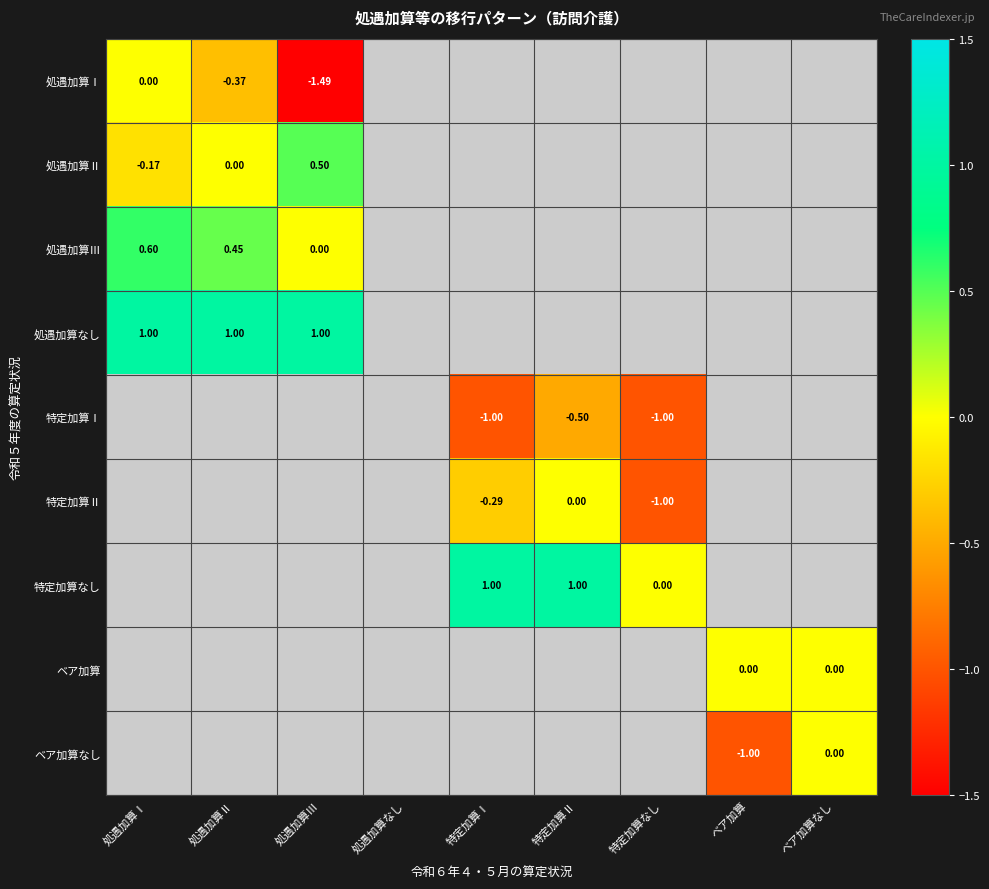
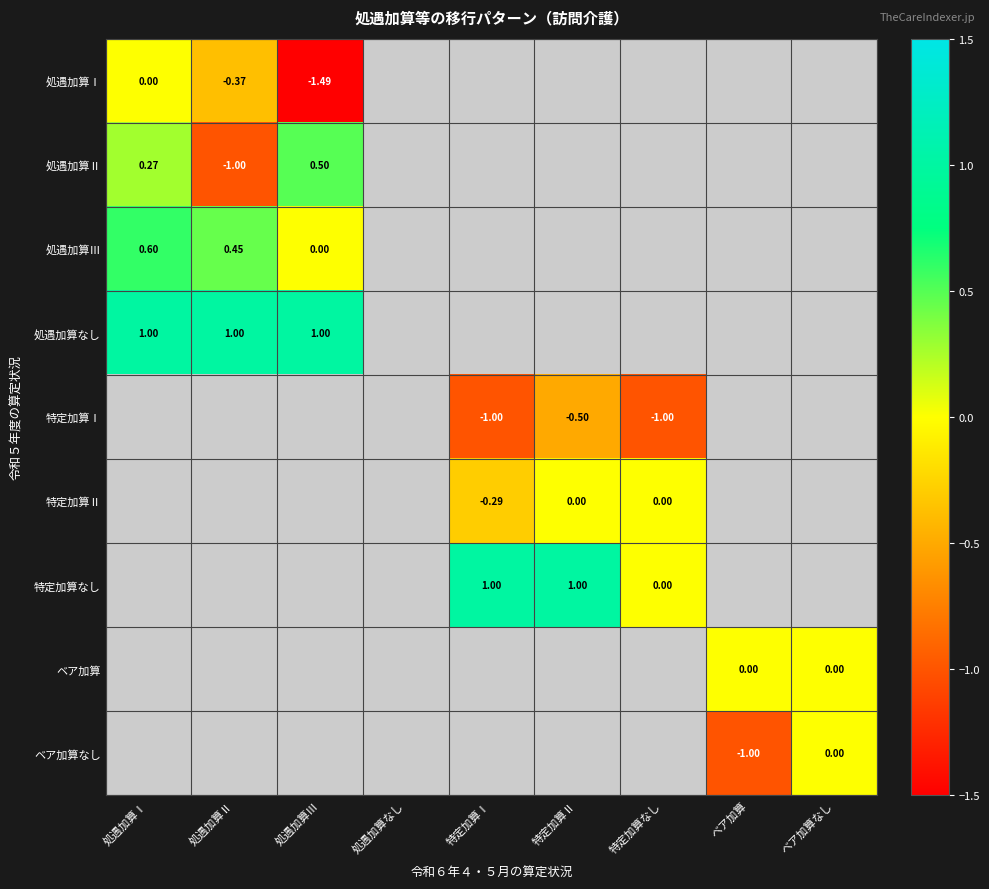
  {
    "処遇加算Ⅰ": {
      "処遇加算Ⅰ": 0.00,
      "処遇加算Ⅱ": -0.37,
      "処遇加算Ⅲ": -1.49
    },
    "処遇加算Ⅱ": {
-     "処遇加算Ⅰ": -0.17,
-     "処遇加算Ⅱ": 0.00,
+     "処遇加算Ⅰ": 0.27,
+     "処遇加算Ⅱ": -1.00,
      "処遇加算Ⅲ": 0.50
    },
    "処遇加算Ⅲ": {
      "処遇加算Ⅰ": 0.60,
      "処遇加算Ⅱ": 0.45,
      "処遇加算Ⅲ": 0.00
    },
    "処遇加算なし": {
      "処遇加算Ⅰ": 1.00,
      "処遇加算Ⅱ": 1.00,
      "処遇加算Ⅲ": 1.00
    },
    "特定加算Ⅰ": {
      "特定加算Ⅰ": -1.00,
      "特定加算Ⅱ": -0.50,
      "特定加算なし": -1.00
    },
    "特定加算Ⅱ": {
      "特定加算Ⅰ": -0.29,
      "特定加算Ⅱ": 0.00,
-     "特定加算なし": -1.00
+     "特定加算なし": 0.00
    },
    "特定加算なし": {
      "特定加算Ⅰ": 1.00,
      "特定加算Ⅱ": 1.00,
      "特定加算なし": 0.00
    },
    "ベア加算": {
      "ベア加算": 0.00,
      "ベア加算なし": 0.00
    },
    "ベア加算なし": {
      "ベア加算": -1.00,
      "ベア加算なし": 0.00
    }
  }
